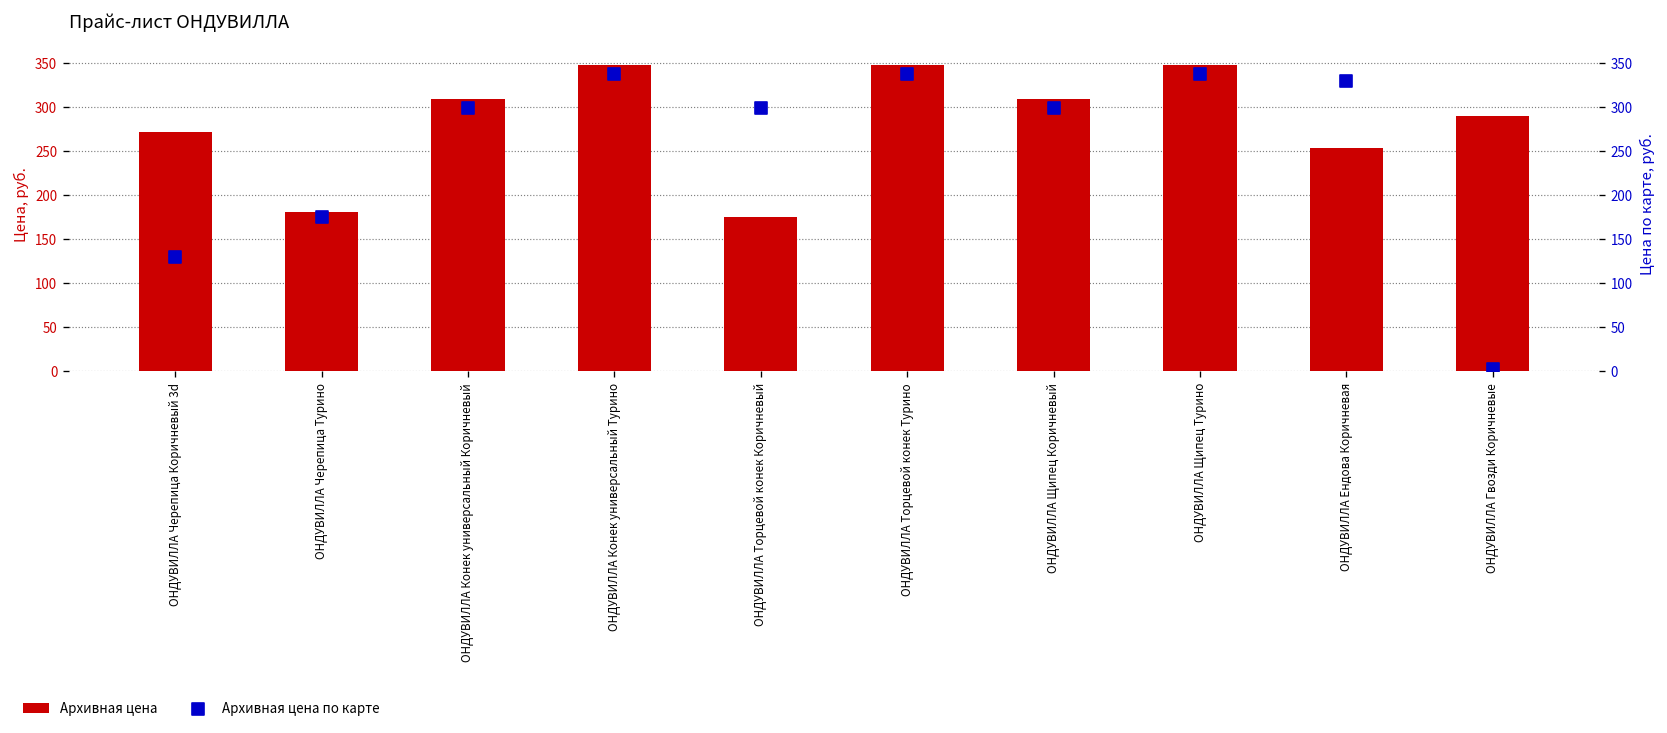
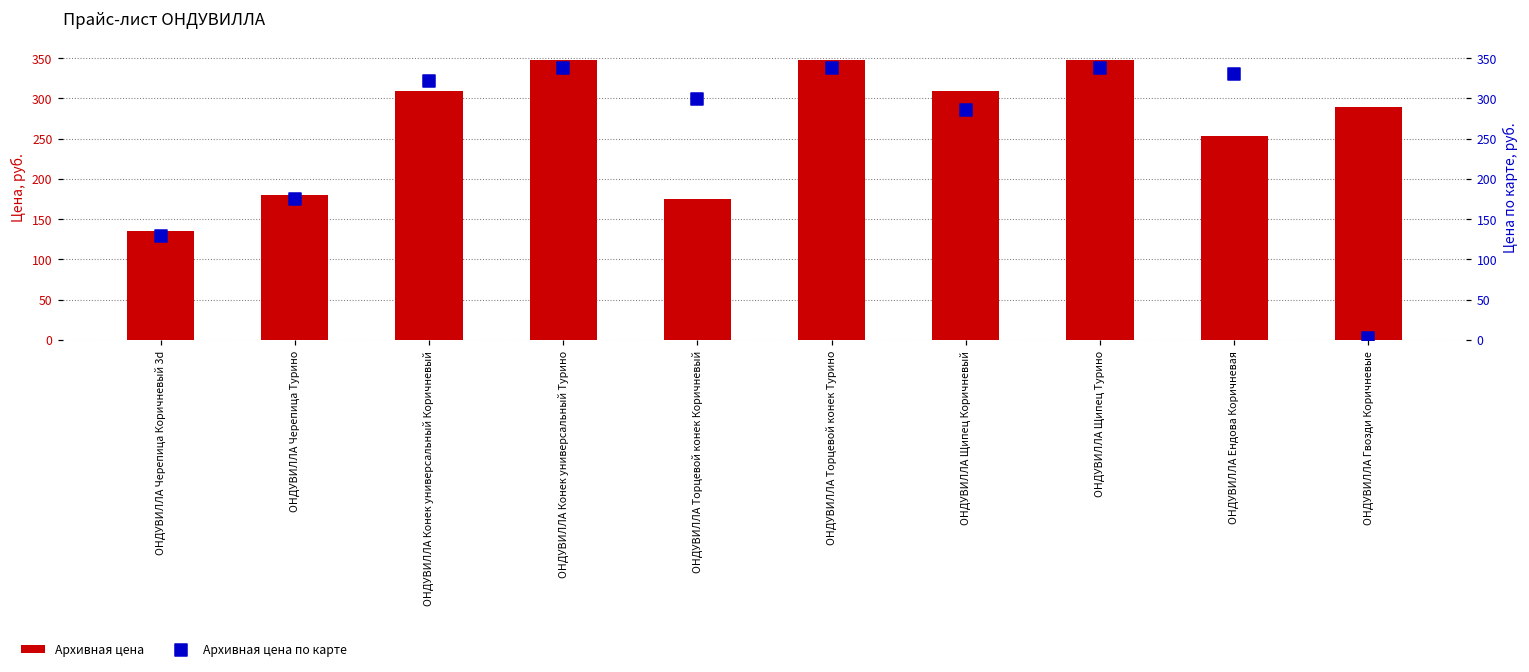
  {
    "Архивная цена": {
-     "ОНДУВИЛЛА Черепица Коричневый 3d": 270,
+     "ОНДУВИЛЛА Черепица Коричневый 3d": 140,
      "ОНДУВИЛЛА Черепица Турино": 180,
      "ОНДУВИЛЛА Конек универсальный Коричневый": 310,
      "ОНДУВИЛЛА Конек универсальный Турино": 350,
      "ОНДУВИЛЛА Торцевой конек Коричневый": 180,
      "ОНДУВИЛЛА Торцевой конек Турино": 350,
      "ОНДУВИЛЛА Щипец Коричневый": 310,
      "ОНДУВИЛЛА Щипец Турино": 350,
      "ОНДУВИЛЛА Ендова Коричневая": 250,
      "ОНДУВИЛЛА Гвозди Коричневые": 290
    },
    "Архивная цена по карте": {
-     "ОНДУВИЛЛА Конек универсальный Коричневый": 300,
-     "ОНДУВИЛЛА Щипец Коричневый": 300
+     "ОНДУВИЛЛА Конек универсальный Коричневый": 320,
+     "ОНДУВИЛЛА Щипец Коричневый": 290
    }
  }
